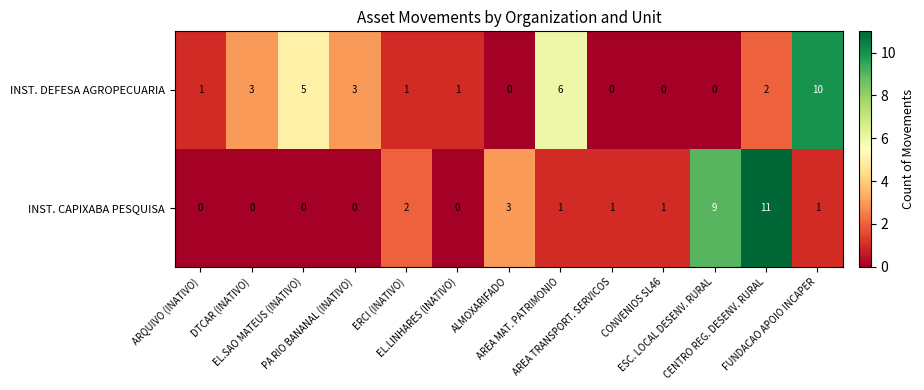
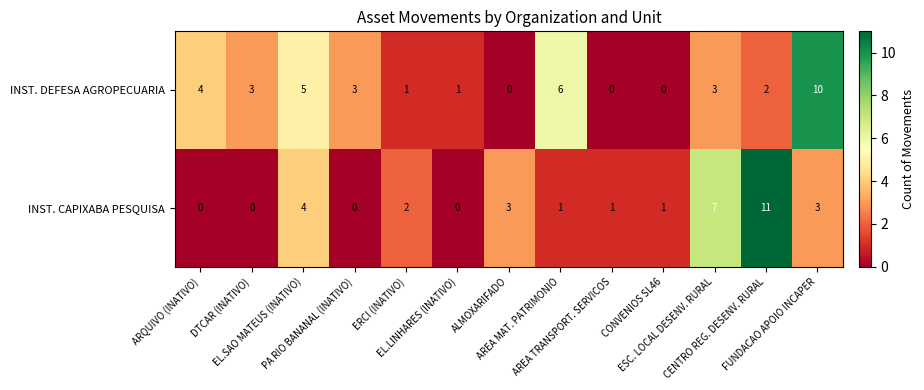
  {
    "INST. DEFESA AGROPECUARIA": {
-     "ARQUIVO (INATIVO)": 1,
+     "ARQUIVO (INATIVO)": 4,
      "DTCAR (INATIVO)": 3,
      "EL.SAO MATEUS (INATIVO)": 5,
      "PA RIO BANANAL (INATIVO)": 3,
      "ERCI (INATIVO)": 1,
      "EL.LINHARES (INATIVO)": 1,
      "ALMOXARIFADO": 0,
      "AREA MAT. PATRIMONIO": 6,
      "AREA TRANSPORT. SERVICOS": 0,
      "CONVENIOS SL46": 0,
-     "ESC. LOCAL DESENV. RURAL": 0,
+     "ESC. LOCAL DESENV. RURAL": 3,
      "CENTRO REG. DESENV. RURAL": 2,
      "FUNDACAO APOIO INCAPER": 10
    },
    "INST. CAPIXABA PESQUISA": {
      "ARQUIVO (INATIVO)": 0,
      "DTCAR (INATIVO)": 0,
-     "EL.SAO MATEUS (INATIVO)": 0,
+     "EL.SAO MATEUS (INATIVO)": 4,
      "PA RIO BANANAL (INATIVO)": 0,
      "ERCI (INATIVO)": 2,
      "EL.LINHARES (INATIVO)": 0,
      "ALMOXARIFADO": 3,
      "AREA MAT. PATRIMONIO": 1,
      "AREA TRANSPORT. SERVICOS": 1,
      "CONVENIOS SL46": 1,
-     "ESC. LOCAL DESENV. RURAL": 9,
+     "ESC. LOCAL DESENV. RURAL": 7,
      "CENTRO REG. DESENV. RURAL": 11,
-     "FUNDACAO APOIO INCAPER": 1
+     "FUNDACAO APOIO INCAPER": 3
    }
  }
